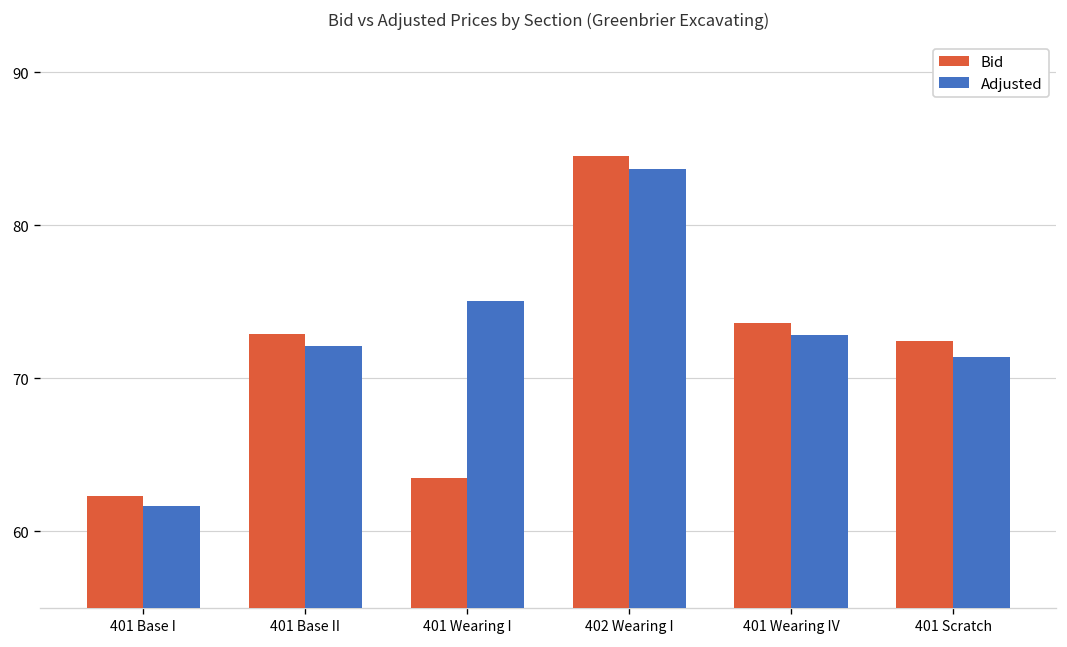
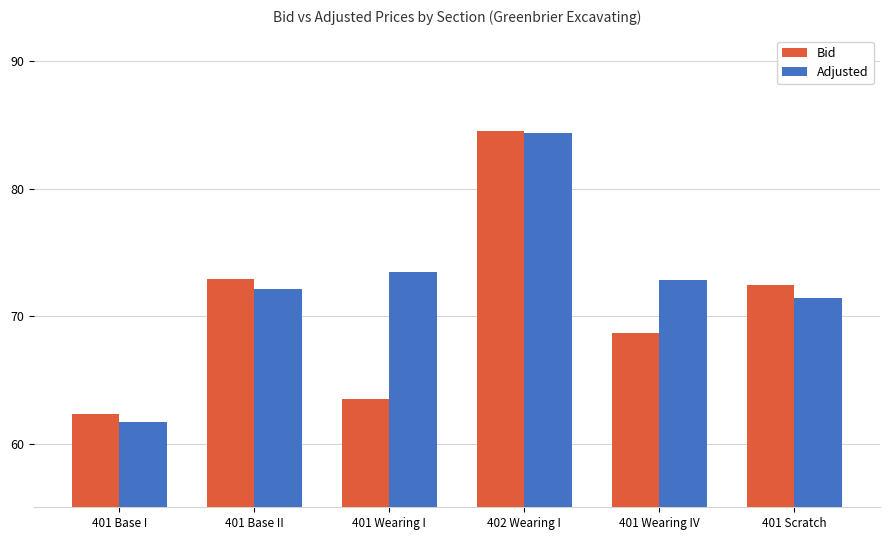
  {
    "Bid": {
      "401 Base I": 62.3,
      "401 Base II": 72.9,
      "401 Wearing I": 63.5,
      "402 Wearing I": 84.6,
-     "401 Wearing IV": 73.6,
+     "401 Wearing IV": 68.7,
      "401 Scratch": 72.4
    },
    "Adjusted": {
      "401 Base I": 61.7,
      "401 Base II": 72.1,
-     "401 Wearing I": 75.0,
-     "402 Wearing I": 83.7,
+     "401 Wearing I": 73.5,
+     "402 Wearing I": 84.4,
      "401 Wearing IV": 72.8,
      "401 Scratch": 71.4
    }
  }
